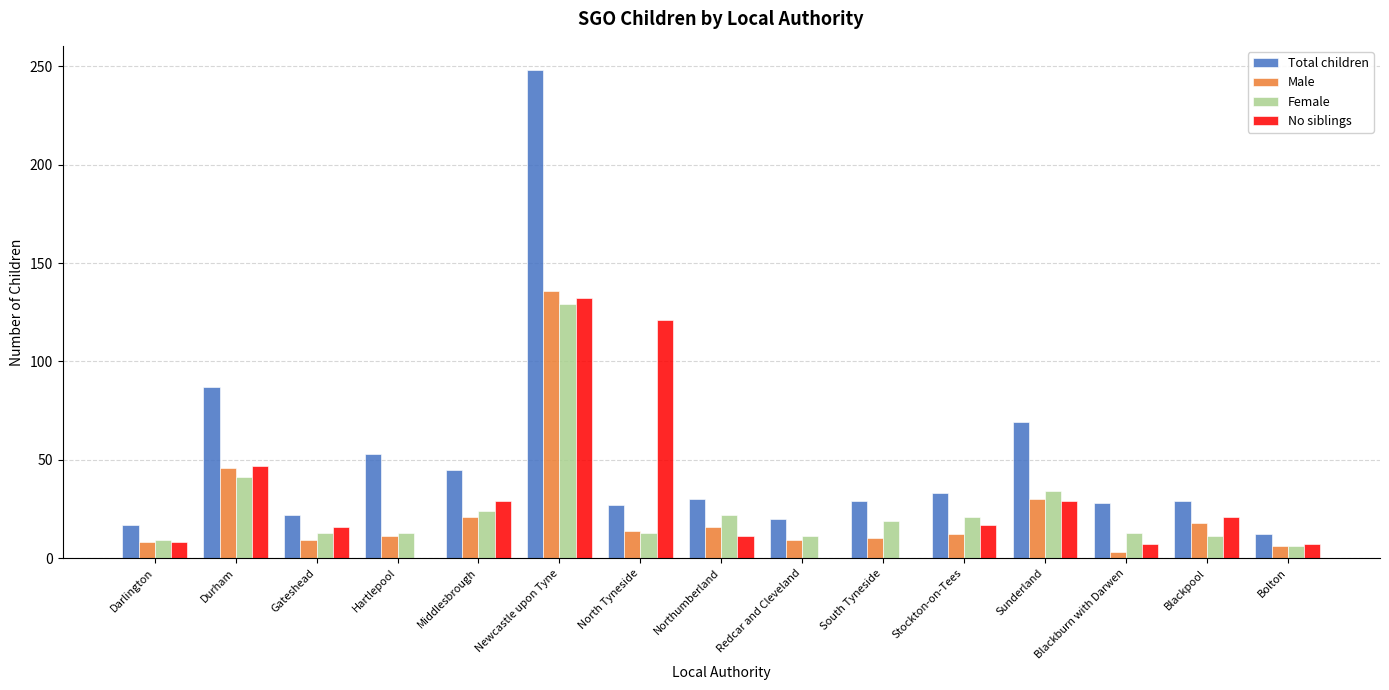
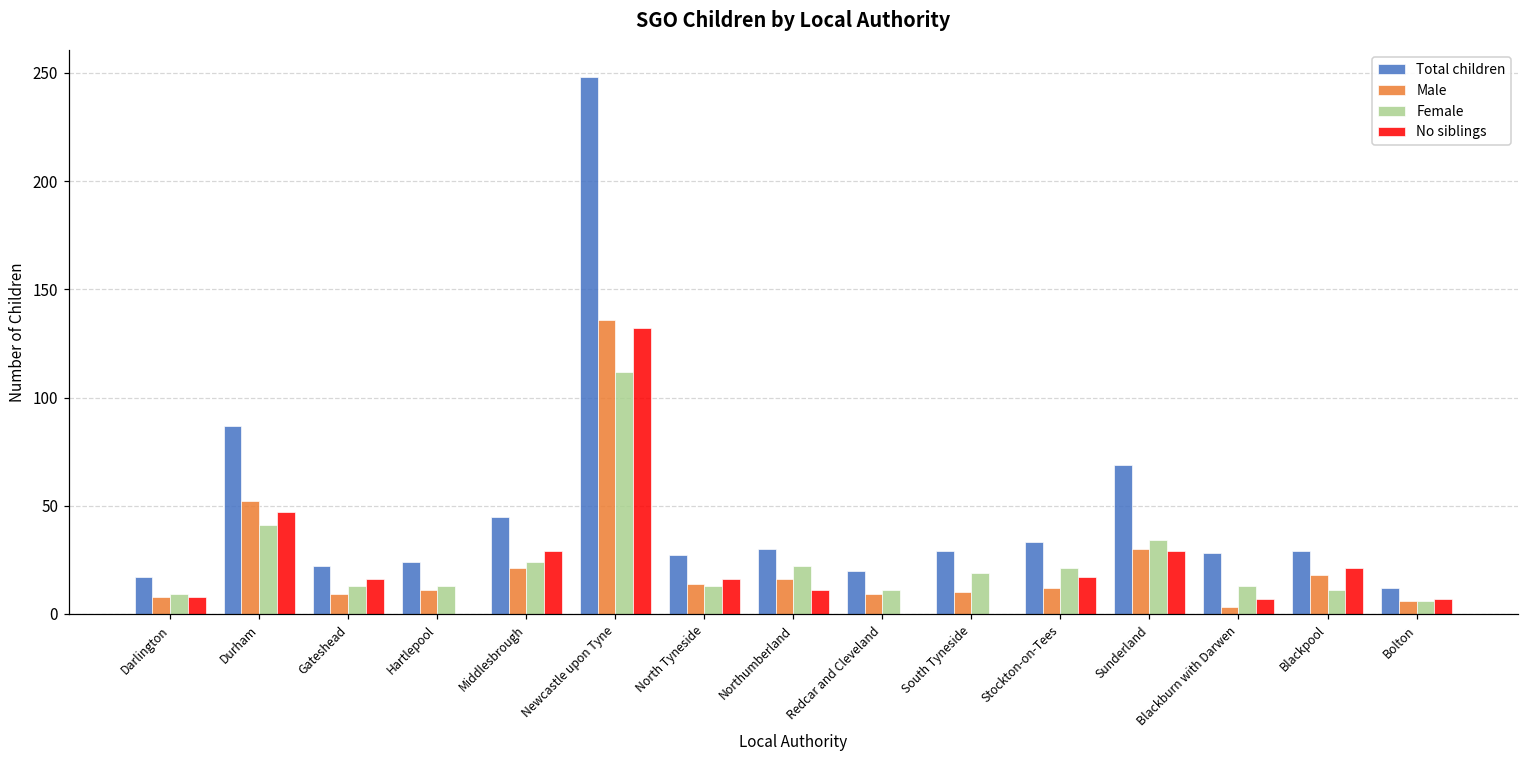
  {
    "Total children": {
      "Darlington": 17,
      "Durham": 87,
      "Gateshead": 22,
-     "Hartlepool": 53,
+     "Hartlepool": 24,
      "Middlesbrough": 45,
      "Newcastle upon Tyne": 248,
      "North Tyneside": 27,
      "Northumberland": 30,
      "Redcar and Cleveland": 20,
      "South Tyneside": 29,
      "Stockton-on-Tees": 33,
      "Sunderland": 69,
      "Blackburn with Darwen": 28,
      "Blackpool": 29,
      "Bolton": 12
    },
    "Male": {
      "Darlington": 8,
-     "Durham": 46,
+     "Durham": 52,
      "Gateshead": 9,
      "Hartlepool": 11,
      "Middlesbrough": 21,
      "Newcastle upon Tyne": 136,
      "North Tyneside": 14,
      "Northumberland": 16,
      "Redcar and Cleveland": 9,
      "South Tyneside": 10,
      "Stockton-on-Tees": 12,
      "Sunderland": 30,
      "Blackburn with Darwen": 3,
      "Blackpool": 18,
      "Bolton": 6
    },
    "Female": {
      "Darlington": 9,
      "Durham": 41,
      "Gateshead": 13,
      "Hartlepool": 13,
      "Middlesbrough": 24,
-     "Newcastle upon Tyne": 129,
+     "Newcastle upon Tyne": 112,
      "North Tyneside": 13,
      "Northumberland": 22,
      "Redcar and Cleveland": 11,
      "South Tyneside": 19,
      "Stockton-on-Tees": 21,
      "Sunderland": 34,
      "Blackburn with Darwen": 13,
      "Blackpool": 11,
      "Bolton": 6
    },
    "No siblings": {
      "Darlington": 8,
      "Durham": 47,
      "Gateshead": 16,
      "Hartlepool": 0,
      "Middlesbrough": 29,
      "Newcastle upon Tyne": 132,
-     "North Tyneside": 121,
+     "North Tyneside": 16,
      "Northumberland": 11,
      "Redcar and Cleveland": 0,
      "South Tyneside": 0,
      "Stockton-on-Tees": 17,
      "Sunderland": 29,
      "Blackburn with Darwen": 7,
      "Blackpool": 21,
      "Bolton": 7
    }
  }
